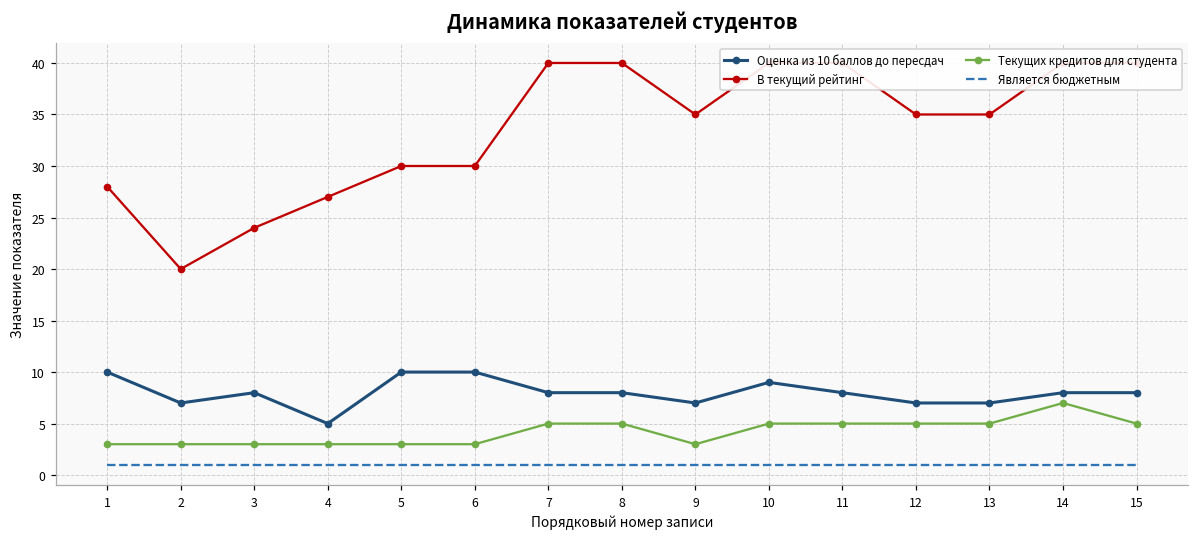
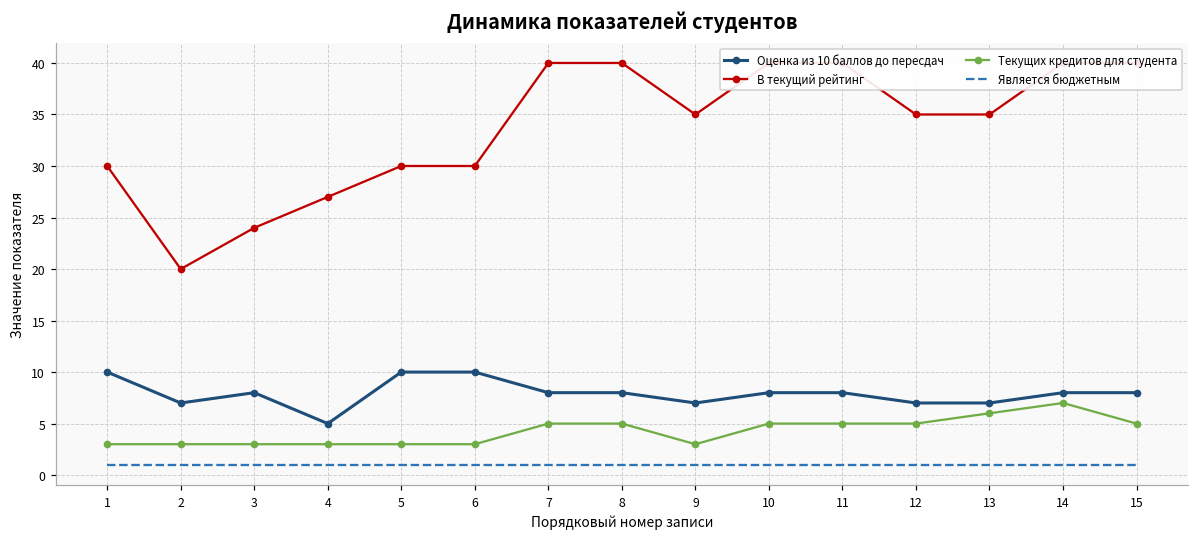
  {
    "Оценка из 10 баллов до пересдач": {
      "1": 10,
      "2": 7,
      "3": 8,
      "4": 5,
      "5": 10,
      "6": 10,
      "7": 8,
      "8": 8,
      "9": 7,
-     "10": 9,
+     "10": 8,
      "11": 8,
      "12": 7,
      "13": 7,
      "14": 8,
      "15": 8
    },
    "В текущий рейтинг": {
-     "1": 28,
+     "1": 30,
      "2": 20,
      "3": 24,
      "4": 27,
      "5": 30,
      "6": 30,
      "7": 40,
      "8": 40,
      "9": 35,
      "12": 35,
      "13": 35
    },
    "Текущих кредитов для студента": {
      "1": 3,
      "2": 3,
      "3": 3,
      "4": 3,
      "5": 3,
      "6": 3,
      "7": 5,
      "8": 5,
      "9": 3,
      "10": 5,
      "11": 5,
      "12": 5,
-     "13": 5,
+     "13": 6,
      "14": 7,
      "15": 5
    },
    "Является бюджетным": {
      "1": 1,
      "2": 1,
      "3": 1,
      "4": 1,
      "5": 1,
      "6": 1,
      "7": 1,
      "8": 1,
      "9": 1,
      "10": 1,
      "11": 1,
      "12": 1,
      "13": 1,
      "14": 1,
      "15": 1
    }
  }
